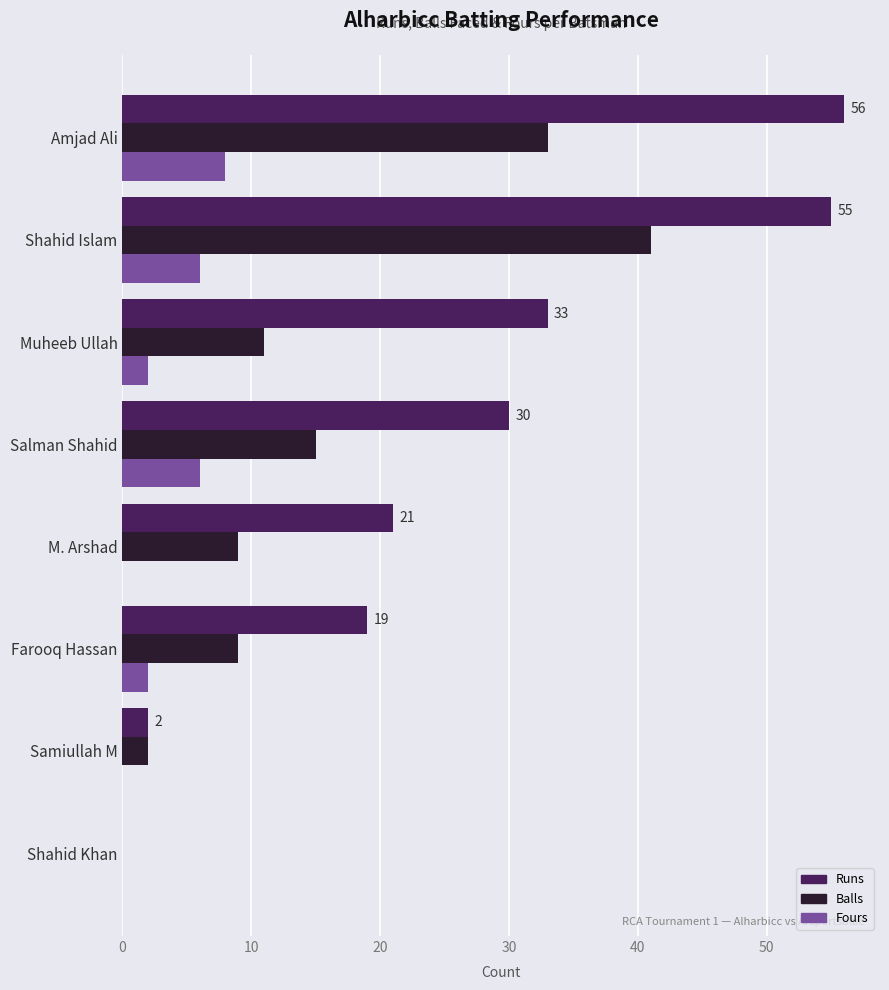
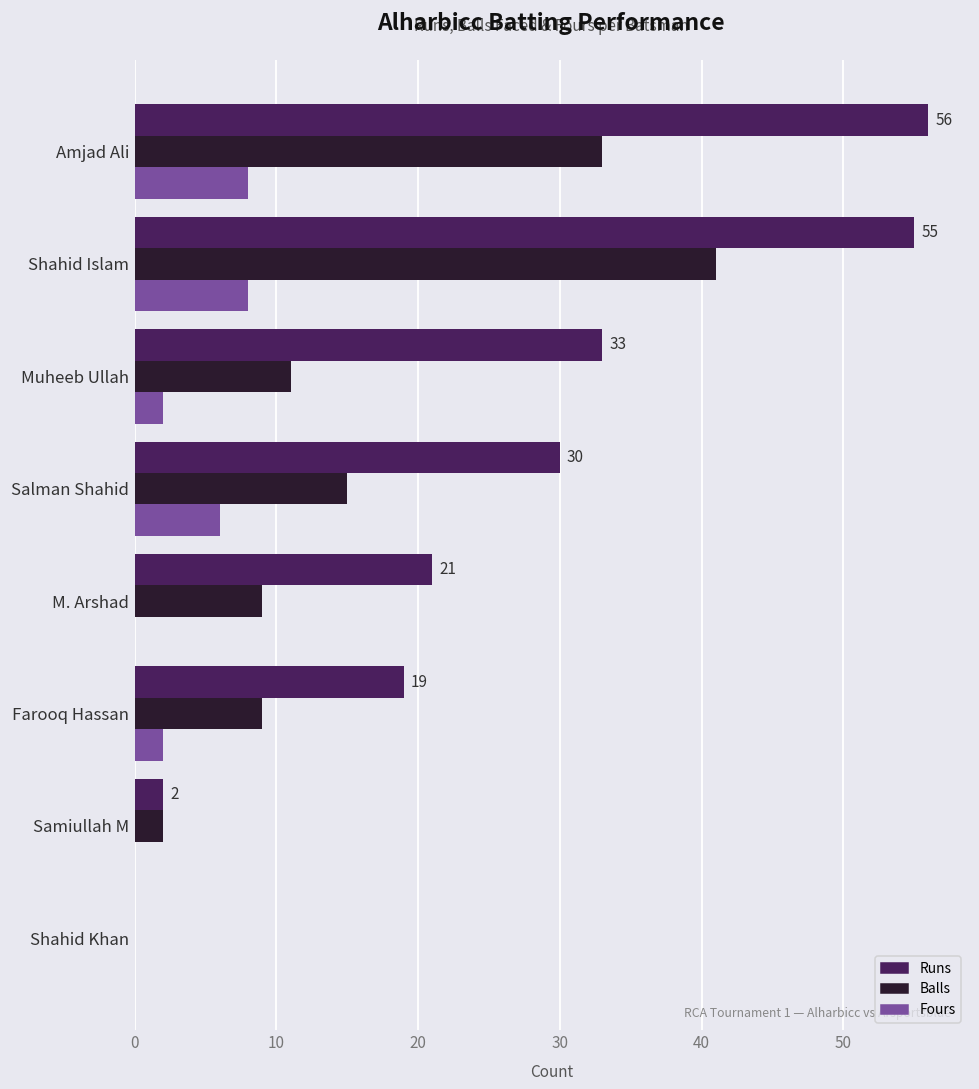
  {
    "Fours": {
      "Amjad Ali": 8,
-     "Shahid Islam": 6,
+     "Shahid Islam": 8,
      "Muheeb Ullah": 2,
      "Salman Shahid": 6,
      "M. Arshad": 0,
      "Farooq Hassan": 2,
      "Samiullah M": 0,
      "Shahid Khan": 0
    }
  }
